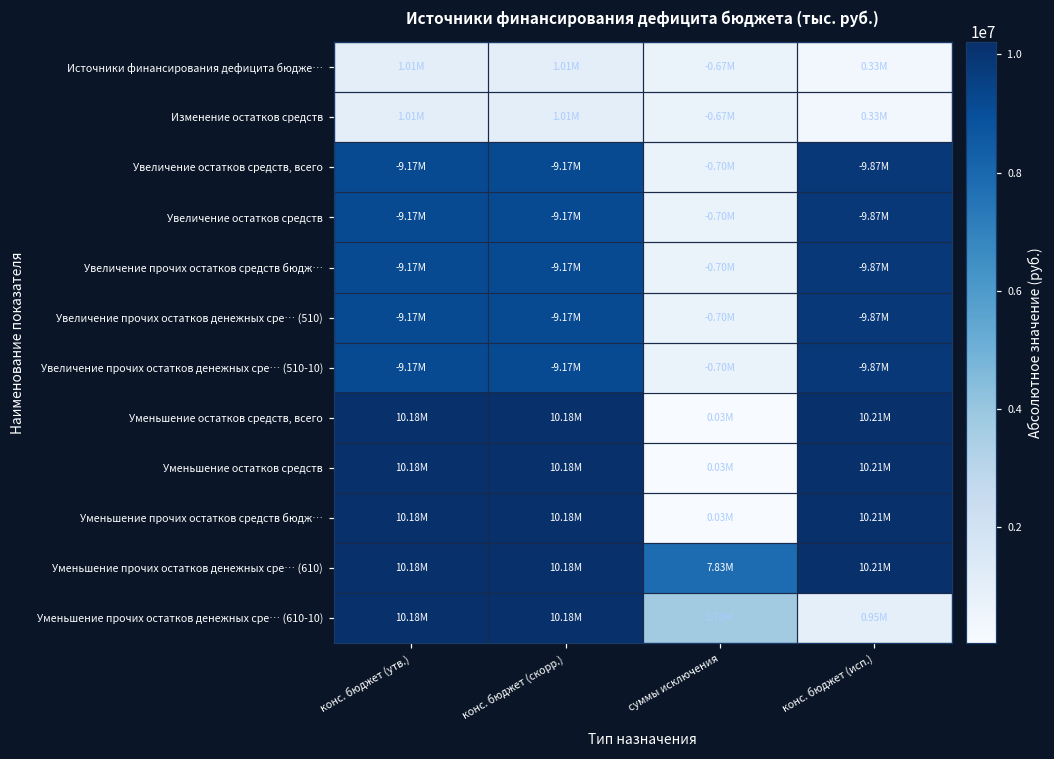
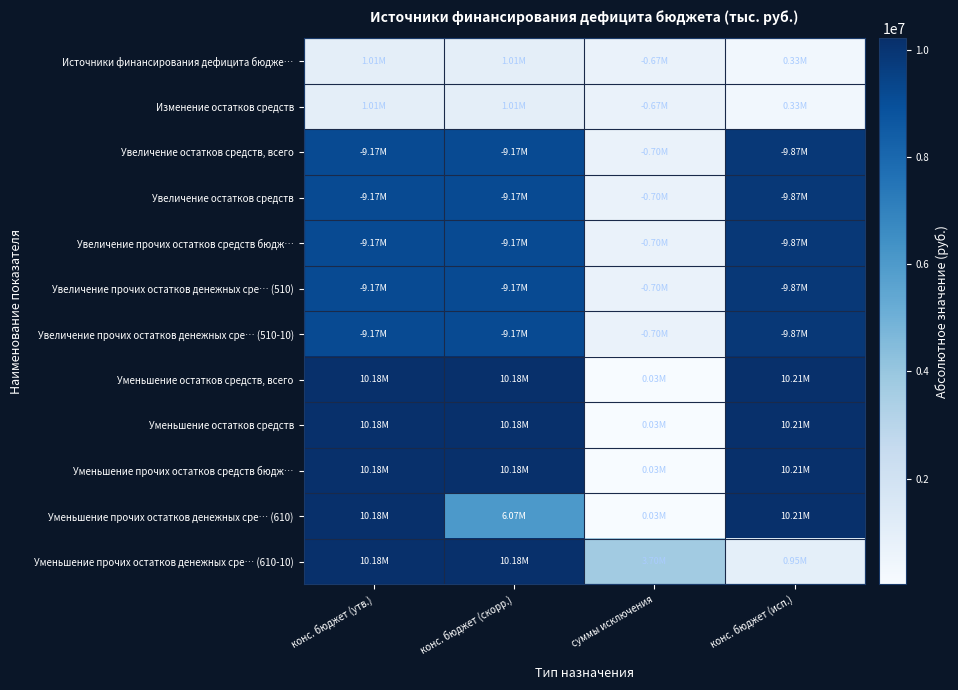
  {
    "Источники финансирования дефицита бюдже…": {
      "конс. бюджет (утв.)": "1.01M",
      "конс. бюджет (скорр.)": "1.01M",
      "суммы исключения": "-0.67M",
      "конс. бюджет (исп.)": "0.33M"
    },
    "Изменение остатков средств": {
      "конс. бюджет (утв.)": "1.01M",
      "конс. бюджет (скорр.)": "1.01M",
      "суммы исключения": "-0.67M",
      "конс. бюджет (исп.)": "0.33M"
    },
    "Увеличение остатков средств, всего": {
      "конс. бюджет (утв.)": "-9.17M",
      "конс. бюджет (скорр.)": "-9.17M",
      "суммы исключения": "-0.70M",
      "конс. бюджет (исп.)": "-9.87M"
    },
    "Увеличение остатков средств": {
      "конс. бюджет (утв.)": "-9.17M",
      "конс. бюджет (скорр.)": "-9.17M",
      "суммы исключения": "-0.70M",
      "конс. бюджет (исп.)": "-9.87M"
    },
    "Увеличение прочих остатков средств бюдж…": {
      "конс. бюджет (утв.)": "-9.17M",
      "конс. бюджет (скорр.)": "-9.17M",
      "суммы исключения": "-0.70M",
      "конс. бюджет (исп.)": "-9.87M"
    },
    "Увеличение прочих остатков денежных сре… (510)": {
      "конс. бюджет (утв.)": "-9.17M",
      "конс. бюджет (скорр.)": "-9.17M",
      "суммы исключения": "-0.70M",
      "конс. бюджет (исп.)": "-9.87M"
    },
    "Увеличение прочих остатков денежных сре… (510-10)": {
      "конс. бюджет (утв.)": "-9.17M",
      "конс. бюджет (скорр.)": "-9.17M",
      "суммы исключения": "-0.70M",
      "конс. бюджет (исп.)": "-9.87M"
    },
    "Уменьшение остатков средств, всего": {
      "конс. бюджет (утв.)": "10.18M",
      "конс. бюджет (скорр.)": "10.18M",
      "суммы исключения": "0.03M",
      "конс. бюджет (исп.)": "10.21M"
    },
    "Уменьшение остатков средств": {
      "конс. бюджет (утв.)": "10.18M",
      "конс. бюджет (скорр.)": "10.18M",
      "суммы исключения": "0.03M",
      "конс. бюджет (исп.)": "10.21M"
    },
    "Уменьшение прочих остатков средств бюдж…": {
      "конс. бюджет (утв.)": "10.18M",
      "конс. бюджет (скорр.)": "10.18M",
      "суммы исключения": "0.03M",
      "конс. бюджет (исп.)": "10.21M"
    },
    "Уменьшение прочих остатков денежных сре… (610)": {
      "конс. бюджет (утв.)": "10.18M",
-     "конс. бюджет (скорр.)": "10.18M",
-     "суммы исключения": "7.83M",
+     "конс. бюджет (скорр.)": "6.07M",
+     "суммы исключения": "0.03M",
      "конс. бюджет (исп.)": "10.21M"
    },
    "Уменьшение прочих остатков денежных сре… (610-10)": {
      "конс. бюджет (утв.)": "10.18M",
      "конс. бюджет (скорр.)": "10.18M",
      "конс. бюджет (исп.)": "0.95M"
    }
  }
